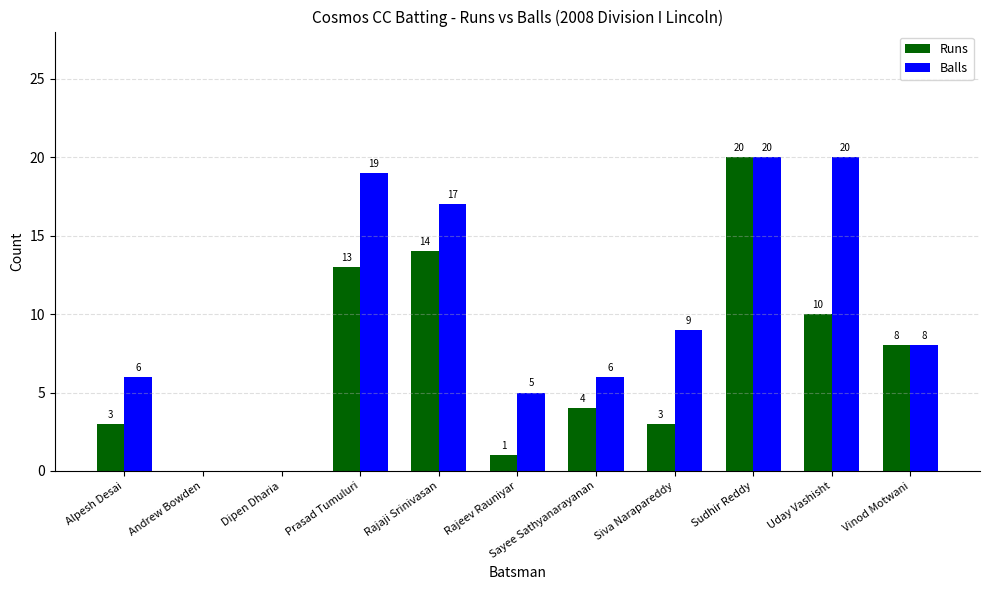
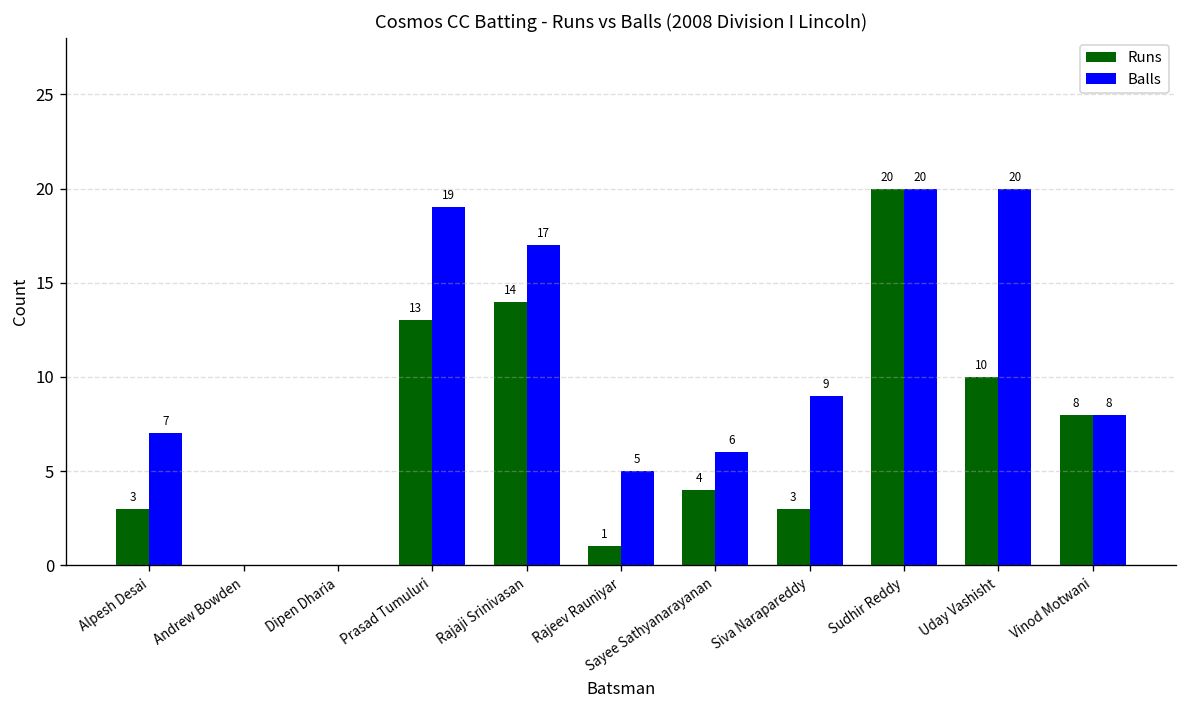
  {
    "Runs": {
      "Alpesh Desai": 3,
      "Prasad Tumuluri": 13,
      "Rajaji Srinivasan": 14,
      "Rajeev Rauniyar": 1,
      "Sayee Sathyanarayanan": 4,
      "Siva Narapareddy": 3,
      "Sudhir Reddy": 20,
      "Uday Vashisht": 10,
      "Vinod Motwani": 8
    },
    "Balls": {
-     "Alpesh Desai": 6,
+     "Alpesh Desai": 7,
      "Prasad Tumuluri": 19,
      "Rajaji Srinivasan": 17,
      "Rajeev Rauniyar": 5,
      "Sayee Sathyanarayanan": 6,
      "Siva Narapareddy": 9,
      "Sudhir Reddy": 20,
      "Uday Vashisht": 20,
      "Vinod Motwani": 8
    }
  }
